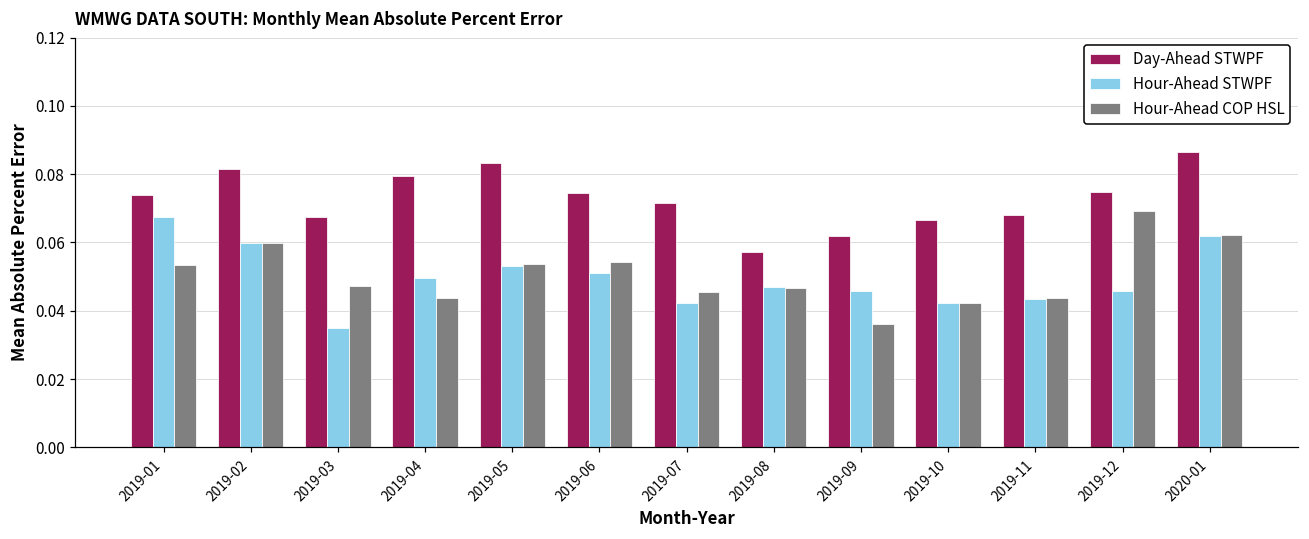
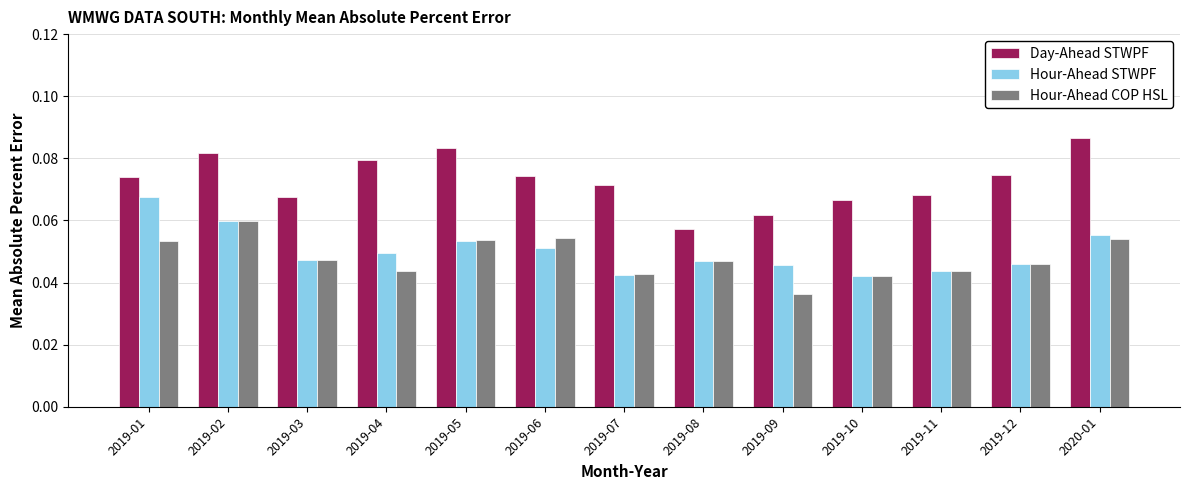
  {
    "Day-Ahead STWPF": {
      "2019-01": 0.074,
      "2019-02": 0.082,
      "2019-03": 0.068,
      "2019-04": 0.079,
      "2019-05": 0.083,
      "2019-06": 0.074,
      "2019-07": 0.071,
      "2019-08": 0.057,
      "2019-09": 0.062,
      "2019-10": 0.066,
      "2019-11": 0.068,
      "2019-12": 0.075,
      "2020-01": 0.086
    },
    "Hour-Ahead STWPF": {
      "2019-01": 0.067,
      "2019-02": 0.060,
-     "2019-03": 0.035,
+     "2019-03": 0.047,
      "2019-04": 0.050,
      "2019-05": 0.053,
      "2019-06": 0.051,
      "2019-07": 0.042,
      "2019-08": 0.047,
      "2019-09": 0.046,
      "2019-10": 0.042,
      "2019-11": 0.044,
      "2019-12": 0.046,
-     "2020-01": 0.062
+     "2020-01": 0.055
    },
    "Hour-Ahead COP HSL": {
      "2019-01": 0.053,
      "2019-02": 0.060,
      "2019-03": 0.047,
      "2019-04": 0.044,
      "2019-05": 0.054,
      "2019-06": 0.054,
-     "2019-07": 0.046,
+     "2019-07": 0.043,
      "2019-08": 0.047,
      "2019-09": 0.036,
      "2019-10": 0.042,
      "2019-11": 0.044,
-     "2019-12": 0.069,
-     "2020-01": 0.062
+     "2019-12": 0.046,
+     "2020-01": 0.054
    }
  }
